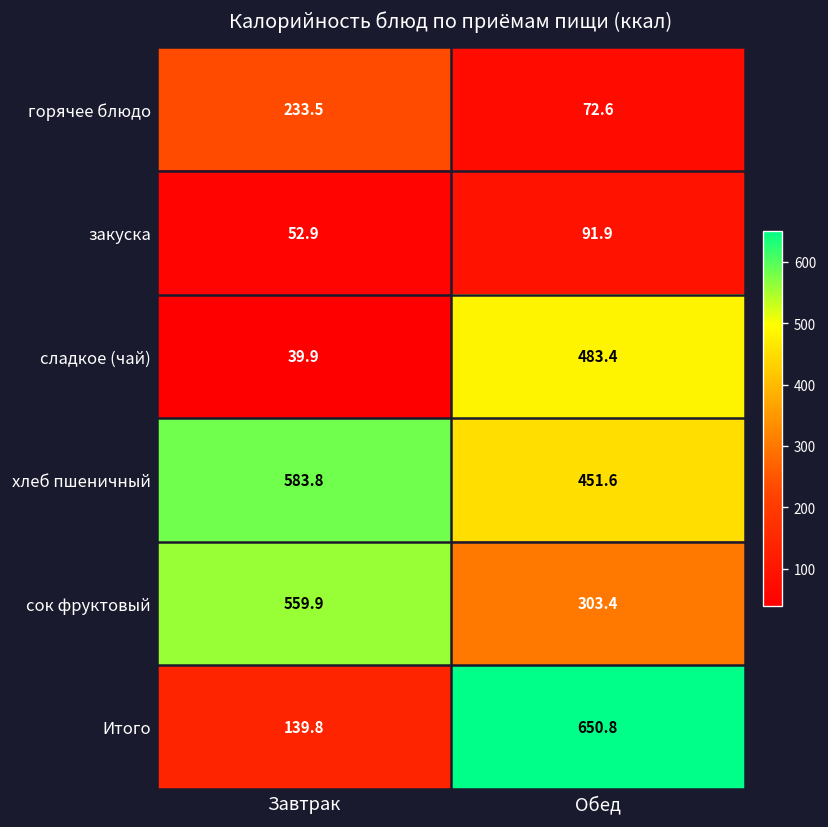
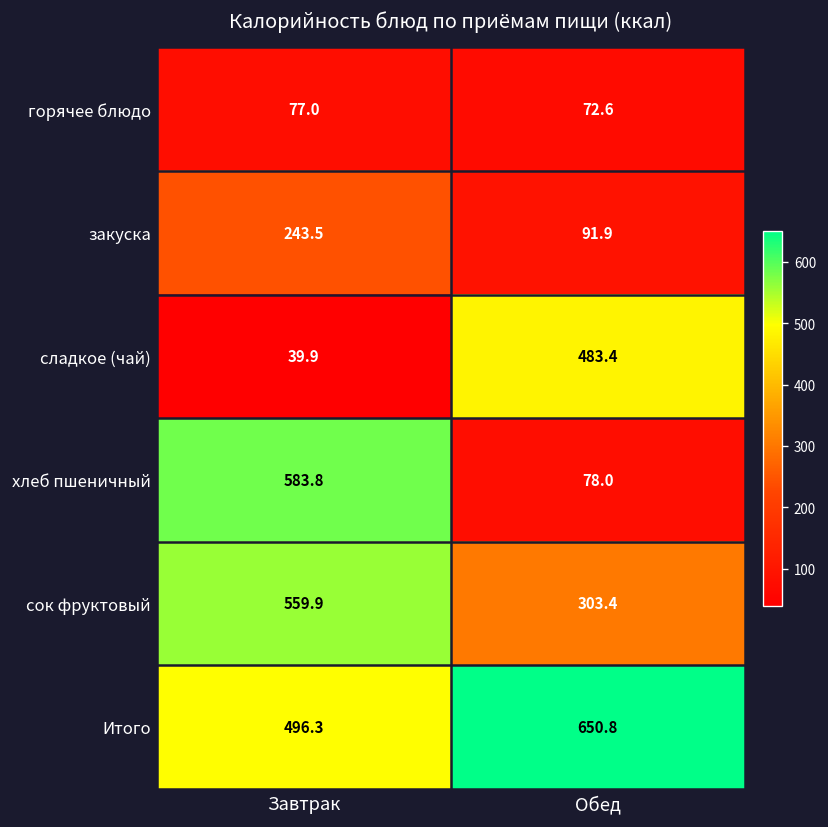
  {
    "горячее блюдо": {
-     "Завтрак": 233.5,
+     "Завтрак": 77.0,
      "Обед": 72.6
    },
    "закуска": {
-     "Завтрак": 52.9,
+     "Завтрак": 243.5,
      "Обед": 91.9
    },
    "сладкое (чай)": {
      "Завтрак": 39.9,
      "Обед": 483.4
    },
    "хлеб пшеничный": {
      "Завтрак": 583.8,
-     "Обед": 451.6
+     "Обед": 78.0
    },
    "сок фруктовый": {
      "Завтрак": 559.9,
      "Обед": 303.4
    },
    "Итого": {
-     "Завтрак": 139.8,
+     "Завтрак": 496.3,
      "Обед": 650.8
    }
  }
